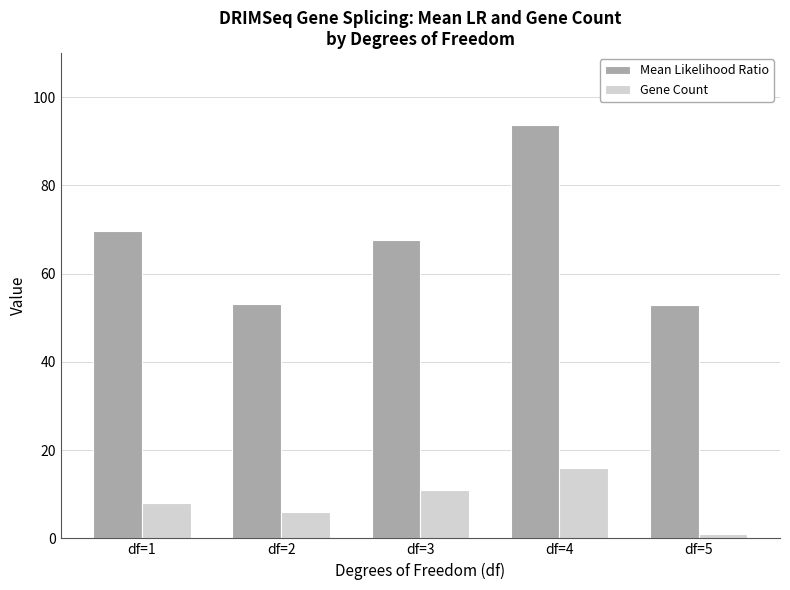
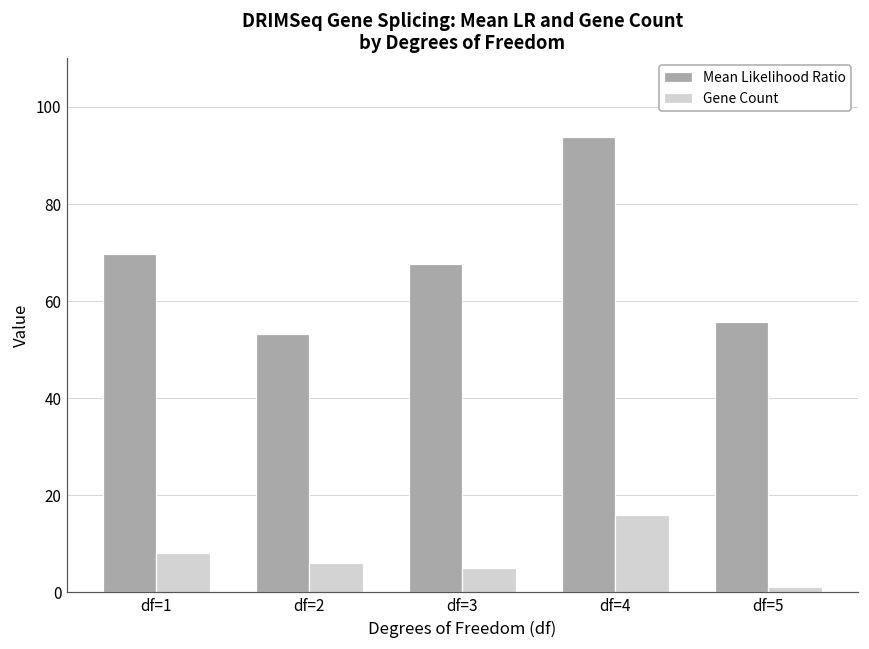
  {
    "Mean Likelihood Ratio": {
      "df=1": 70,
      "df=2": 53,
      "df=3": 68,
      "df=4": 94,
-     "df=5": 53
+     "df=5": 56
    },
    "Gene Count": {
      "df=1": 8,
      "df=2": 6,
-     "df=3": 11,
+     "df=3": 5,
      "df=4": 16,
      "df=5": 1
    }
  }
